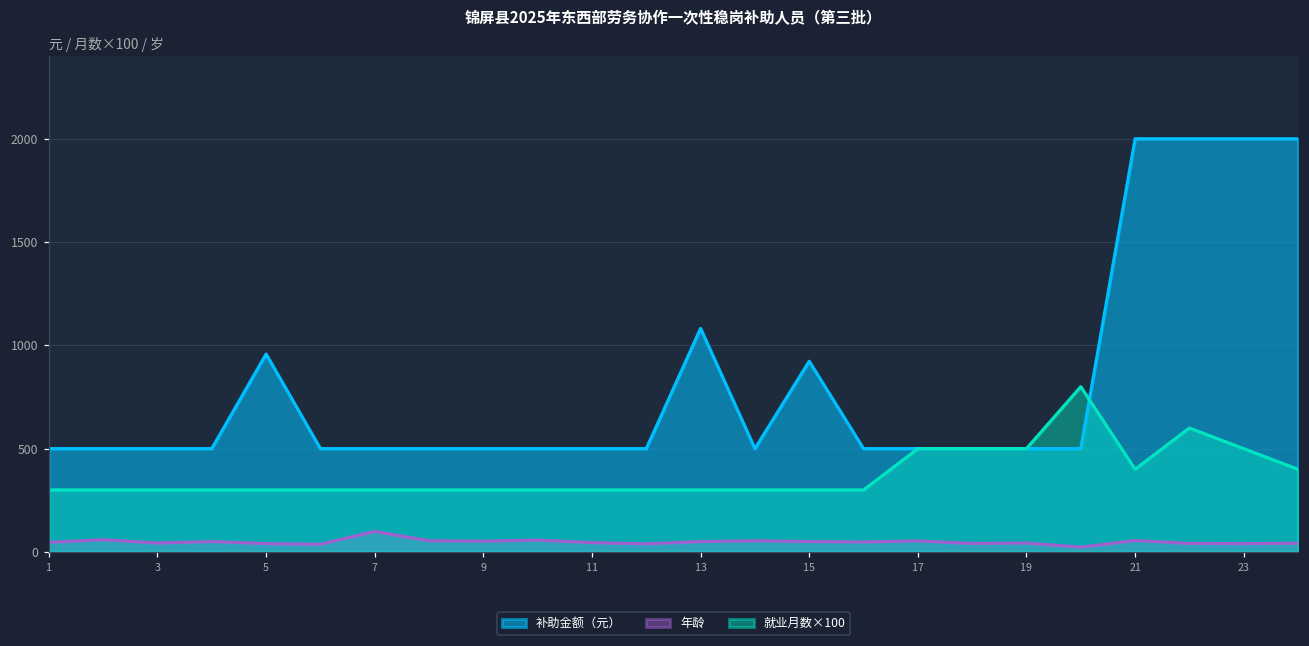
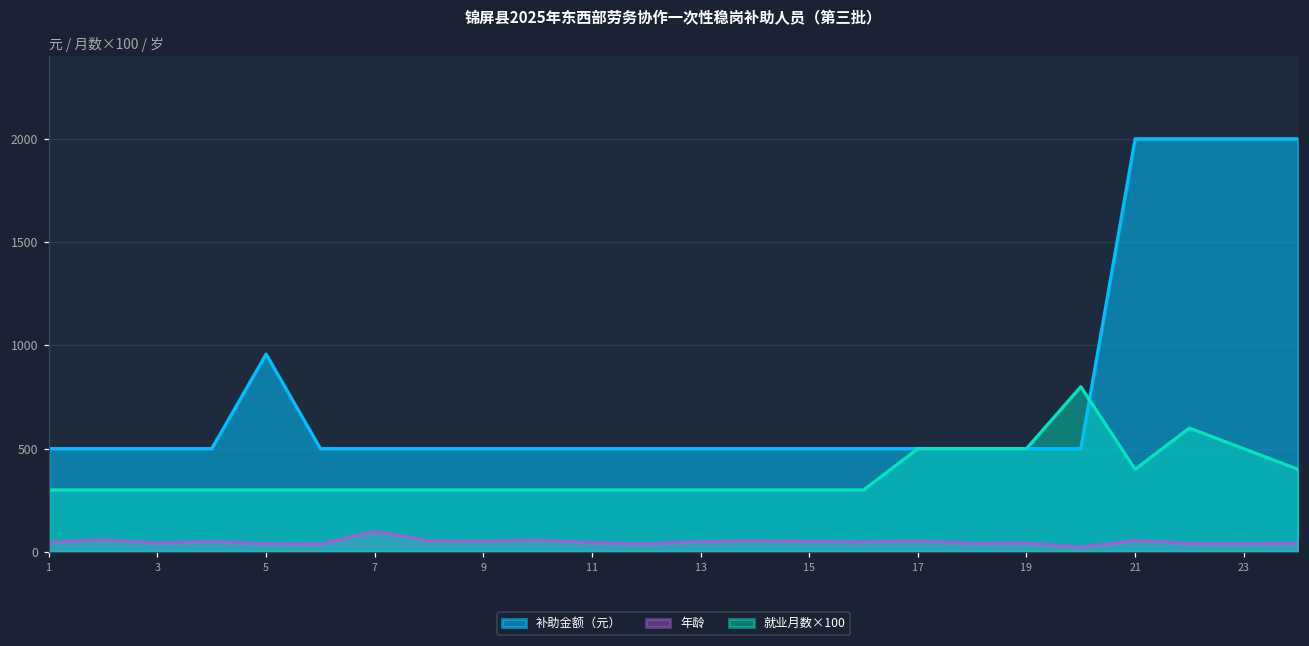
  {
    "补助金额（元）": {
      "1": 500,
      "3": 500,
      "5": 960,
      "7": 500,
      "9": 500,
      "11": 500,
-     "13": 1080,
-     "15": 920,
+     "13": 500,
+     "15": 500,
      "21": 2000,
      "23": 2000
    },
    "年龄": {
      "1": 50,
      "3": 40,
      "5": 40,
      "7": 100,
      "9": 50,
      "11": 50,
      "13": 50,
      "15": 50,
      "17": 50,
      "19": 40,
      "21": 60,
      "23": 40
    },
    "就业月数×100": {
      "1": 300,
      "3": 300,
      "5": 300,
      "7": 300,
      "9": 300,
      "11": 300,
      "13": 300,
      "15": 300,
      "21": 400,
      "23": 500
    }
  }
